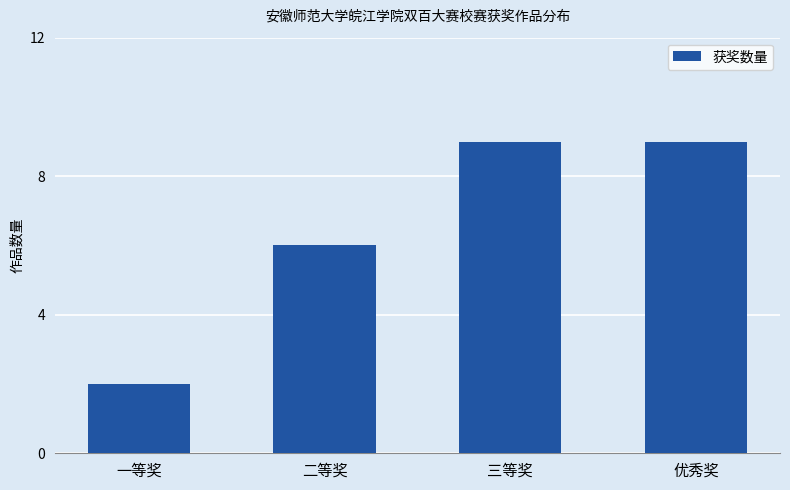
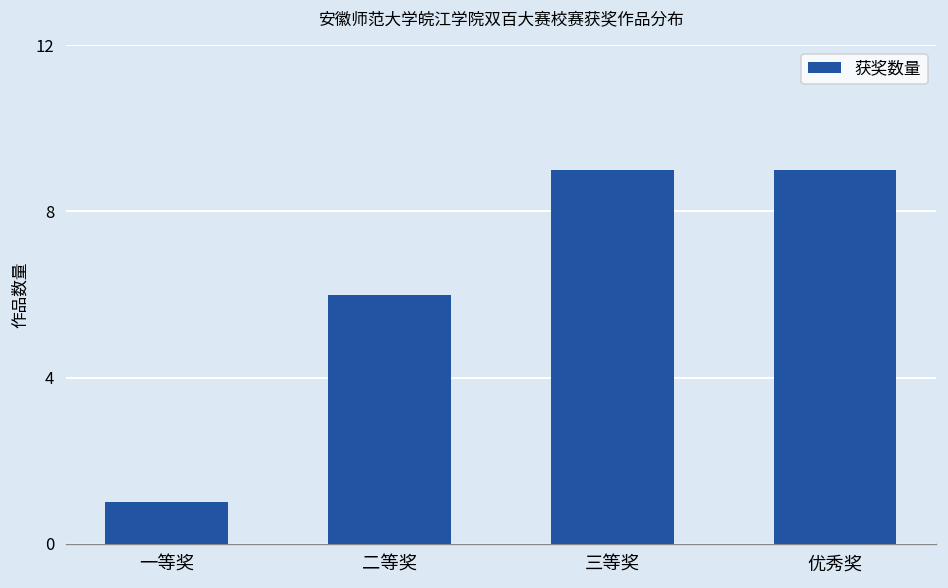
  {
-   "一等奖": 2,
+   "一等奖": 1,
    "二等奖": 6,
    "三等奖": 9,
    "优秀奖": 9
  }
